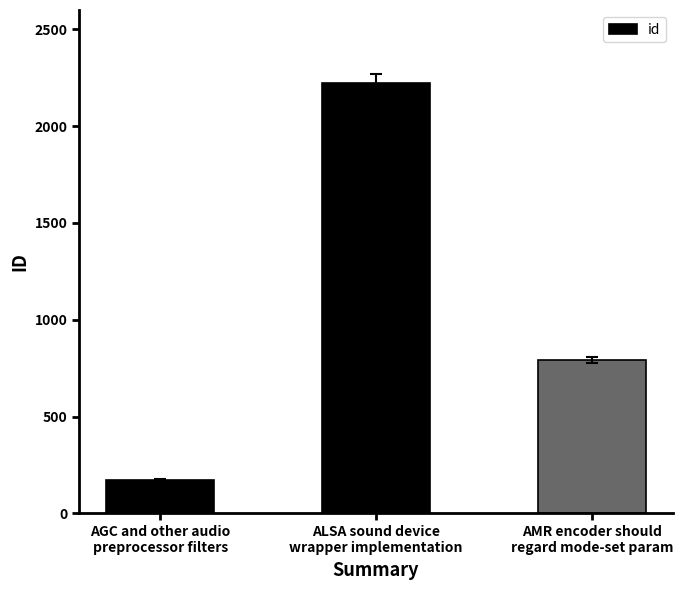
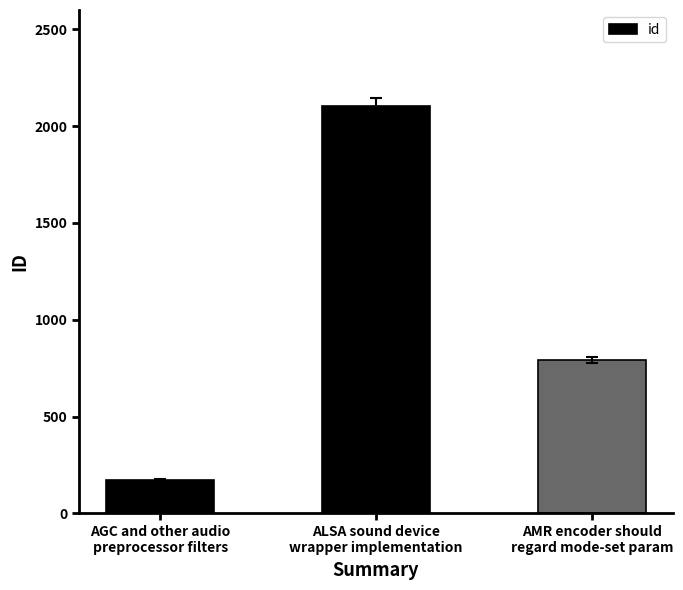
  {
    "id": {
      "AGC and other audio preprocessor filters": 170,
-     "ALSA sound device wrapper implementation": 2220,
+     "ALSA sound device wrapper implementation": 2110,
      "AMR encoder should regard mode-set param": 790
    }
  }
